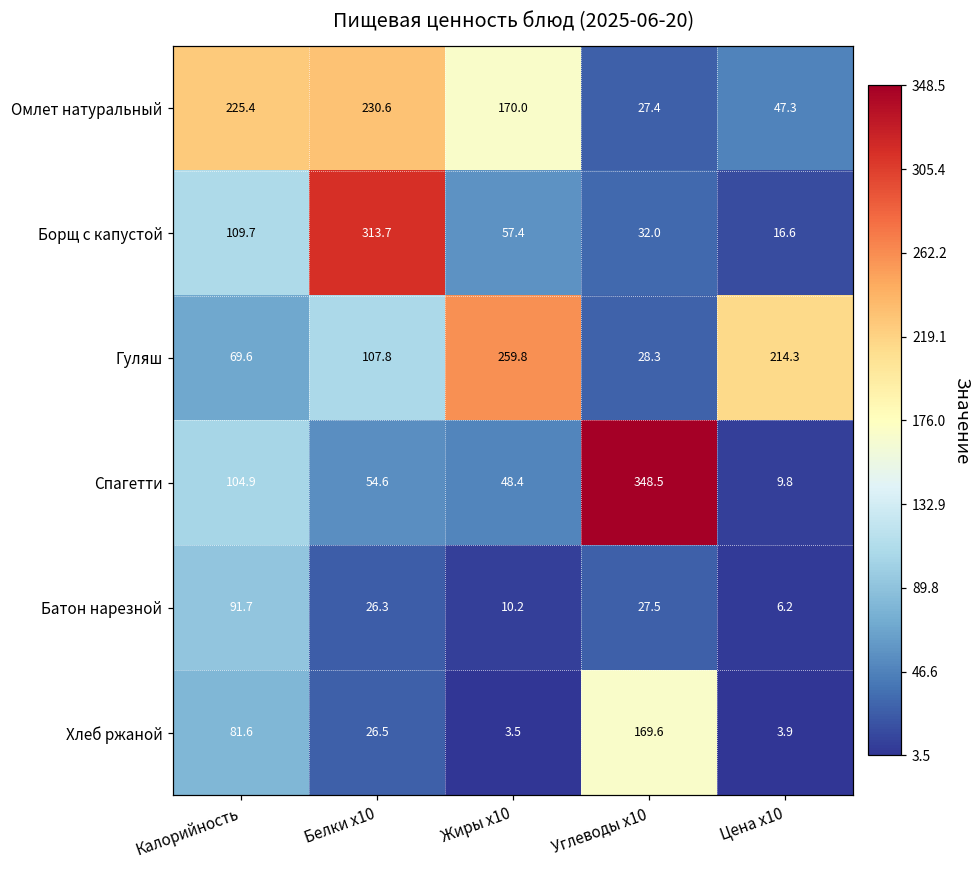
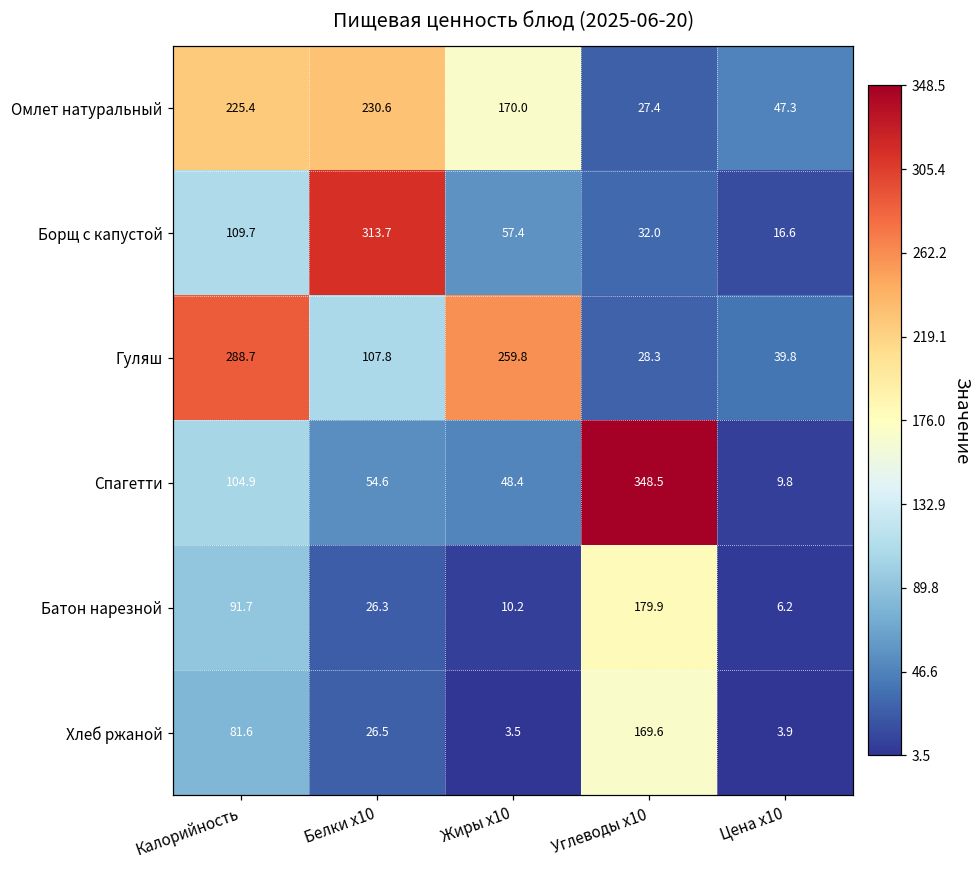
  {
    "Омлет натуральный": {
      "Калорийность": 225.4,
      "Белки x10": 230.6,
      "Жиры x10": 170.0,
      "Углеводы x10": 27.4,
      "Цена x10": 47.3
    },
    "Борщ с капустой": {
      "Калорийность": 109.7,
      "Белки x10": 313.7,
      "Жиры x10": 57.4,
      "Углеводы x10": 32.0,
      "Цена x10": 16.6
    },
    "Гуляш": {
-     "Калорийность": 69.6,
+     "Калорийность": 288.7,
      "Белки x10": 107.8,
      "Жиры x10": 259.8,
      "Углеводы x10": 28.3,
-     "Цена x10": 214.3
+     "Цена x10": 39.8
    },
    "Спагетти": {
      "Калорийность": 104.9,
      "Белки x10": 54.6,
      "Жиры x10": 48.4,
      "Углеводы x10": 348.5,
      "Цена x10": 9.8
    },
    "Батон нарезной": {
      "Калорийность": 91.7,
      "Белки x10": 26.3,
      "Жиры x10": 10.2,
-     "Углеводы x10": 27.5,
+     "Углеводы x10": 179.9,
      "Цена x10": 6.2
    },
    "Хлеб ржаной": {
      "Калорийность": 81.6,
      "Белки x10": 26.5,
      "Жиры x10": 3.5,
      "Углеводы x10": 169.6,
      "Цена x10": 3.9
    }
  }
